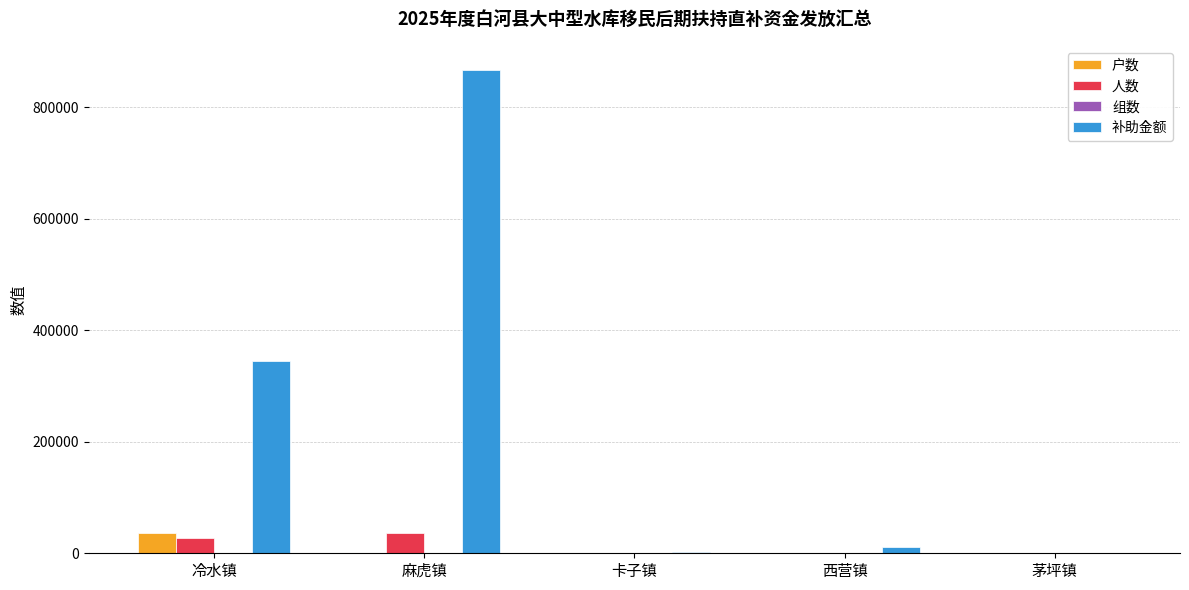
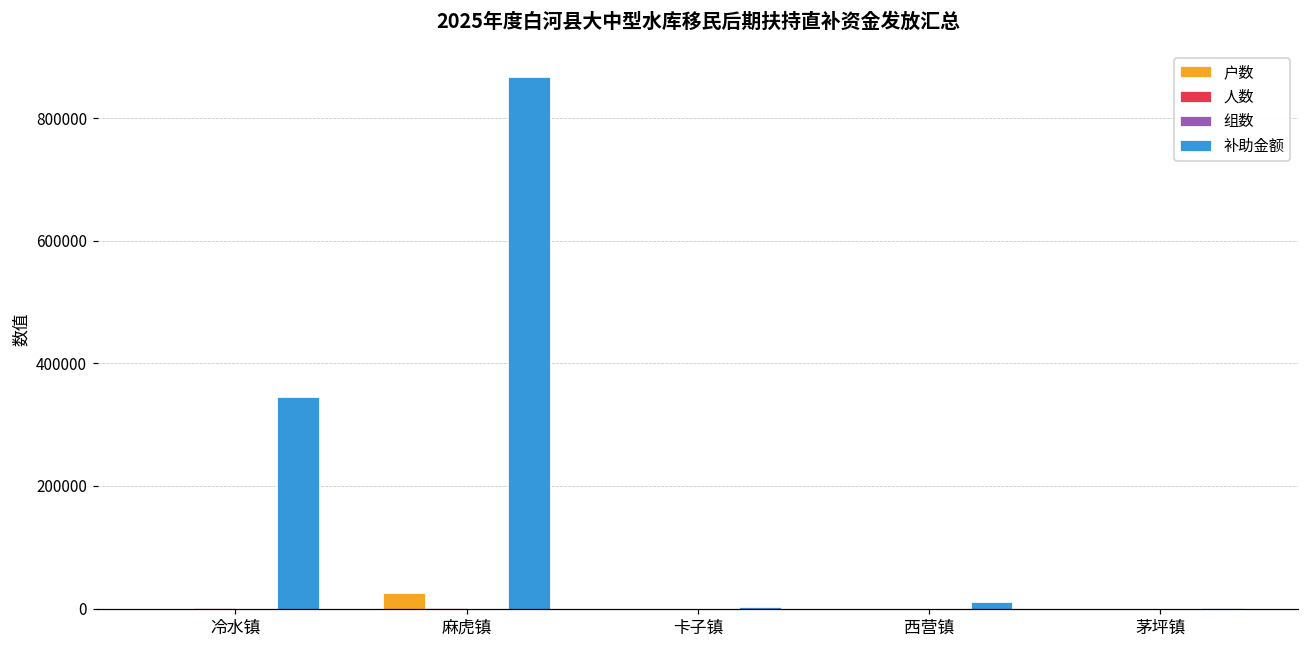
  {
    "户数": {
-     "冷水镇": 40000,
-     "麻虎镇": 0
+     "冷水镇": 0,
+     "麻虎镇": 30000
    },
    "人数": {
-     "冷水镇": 30000,
-     "麻虎镇": 40000
+     "冷水镇": 0,
+     "麻虎镇": 0
    },
    "补助金额": {
      "冷水镇": 350000,
      "麻虎镇": 870000,
      "西营镇": 10000
    }
  }
